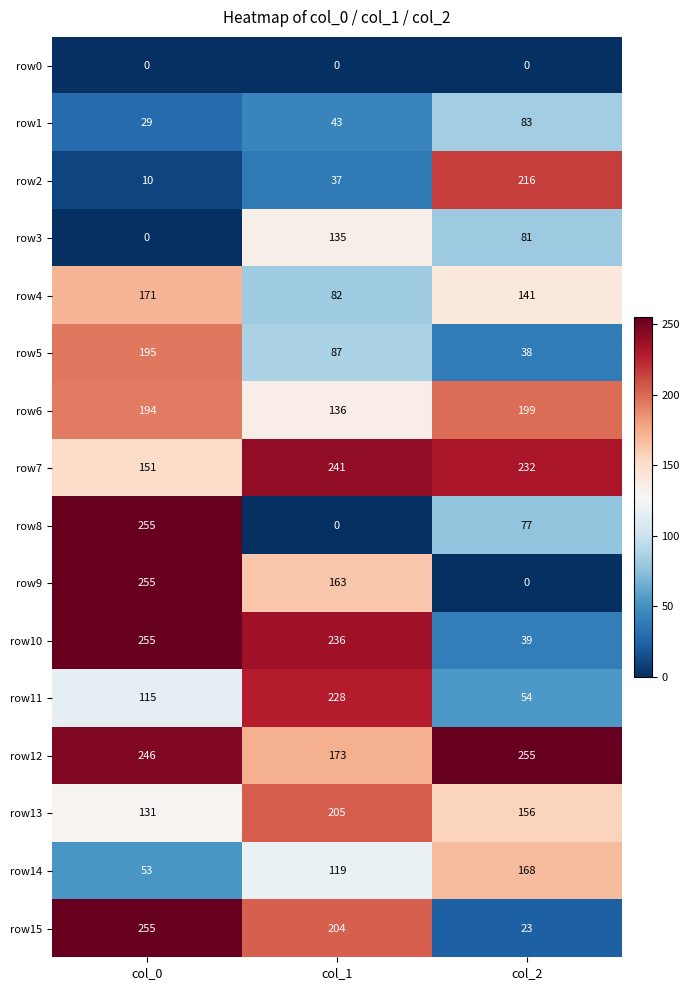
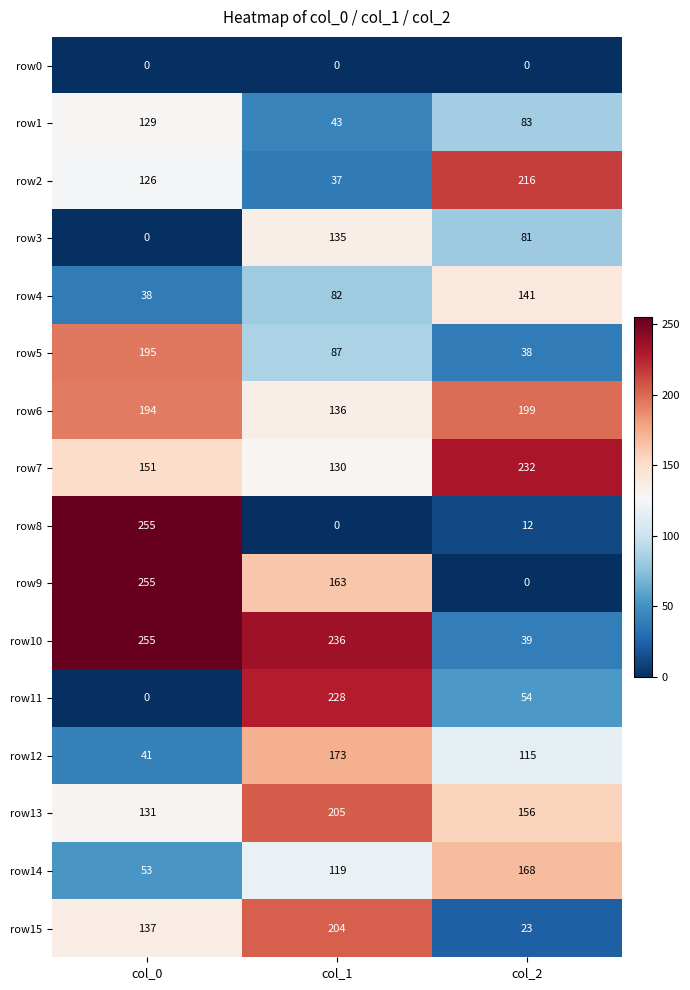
  {
    "row0": {
      "col_0": 0,
      "col_1": 0,
      "col_2": 0
    },
    "row1": {
-     "col_0": 29,
+     "col_0": 129,
      "col_1": 43,
      "col_2": 83
    },
    "row2": {
-     "col_0": 10,
+     "col_0": 126,
      "col_1": 37,
      "col_2": 216
    },
    "row3": {
      "col_0": 0,
      "col_1": 135,
      "col_2": 81
    },
    "row4": {
-     "col_0": 171,
+     "col_0": 38,
      "col_1": 82,
      "col_2": 141
    },
    "row5": {
      "col_0": 195,
      "col_1": 87,
      "col_2": 38
    },
    "row6": {
      "col_0": 194,
      "col_1": 136,
      "col_2": 199
    },
    "row7": {
      "col_0": 151,
-     "col_1": 241,
+     "col_1": 130,
      "col_2": 232
    },
    "row8": {
      "col_0": 255,
      "col_1": 0,
-     "col_2": 77
+     "col_2": 12
    },
    "row9": {
      "col_0": 255,
      "col_1": 163,
      "col_2": 0
    },
    "row10": {
      "col_0": 255,
      "col_1": 236,
      "col_2": 39
    },
    "row11": {
-     "col_0": 115,
+     "col_0": 0,
      "col_1": 228,
      "col_2": 54
    },
    "row12": {
-     "col_0": 246,
+     "col_0": 41,
      "col_1": 173,
-     "col_2": 255
+     "col_2": 115
    },
    "row13": {
      "col_0": 131,
      "col_1": 205,
      "col_2": 156
    },
    "row14": {
      "col_0": 53,
      "col_1": 119,
      "col_2": 168
    },
    "row15": {
-     "col_0": 255,
+     "col_0": 137,
      "col_1": 204,
      "col_2": 23
    }
  }
